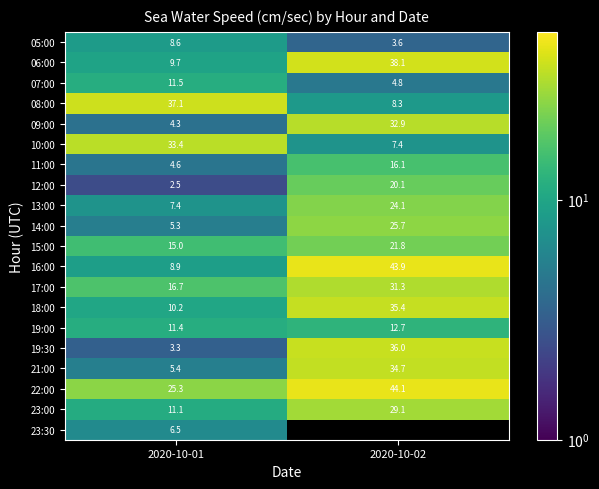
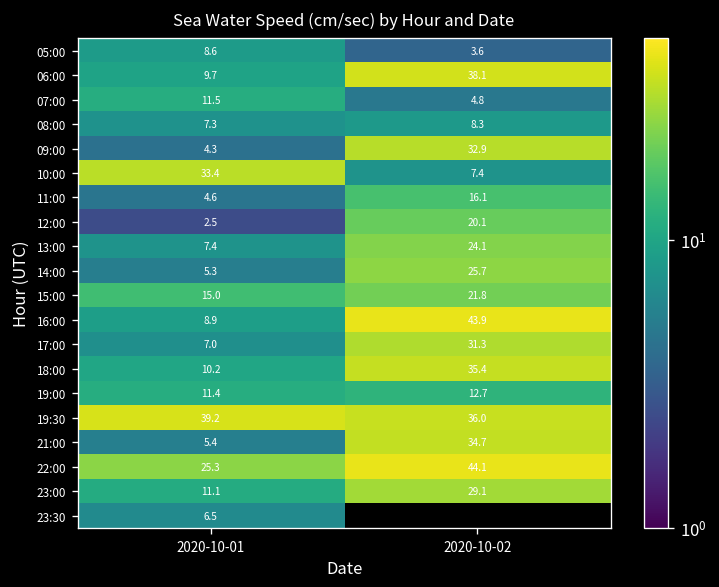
  {
    "05:00": {
      "2020-10-01": 8.6,
      "2020-10-02": 3.6
    },
    "06:00": {
      "2020-10-01": 9.7,
      "2020-10-02": 38.1
    },
    "07:00": {
      "2020-10-01": 11.5,
      "2020-10-02": 4.8
    },
    "08:00": {
-     "2020-10-01": 37.1,
+     "2020-10-01": 7.3,
      "2020-10-02": 8.3
    },
    "09:00": {
      "2020-10-01": 4.3,
      "2020-10-02": 32.9
    },
    "10:00": {
      "2020-10-01": 33.4,
      "2020-10-02": 7.4
    },
    "11:00": {
      "2020-10-01": 4.6,
      "2020-10-02": 16.1
    },
    "12:00": {
      "2020-10-01": 2.5,
      "2020-10-02": 20.1
    },
    "13:00": {
      "2020-10-01": 7.4,
      "2020-10-02": 24.1
    },
    "14:00": {
      "2020-10-01": 5.3,
      "2020-10-02": 25.7
    },
    "15:00": {
      "2020-10-01": 15.0,
      "2020-10-02": 21.8
    },
    "16:00": {
      "2020-10-01": 8.9,
      "2020-10-02": 43.9
    },
    "17:00": {
-     "2020-10-01": 16.7,
+     "2020-10-01": 7.0,
      "2020-10-02": 31.3
    },
    "18:00": {
      "2020-10-01": 10.2,
      "2020-10-02": 35.4
    },
    "19:00": {
      "2020-10-01": 11.4,
      "2020-10-02": 12.7
    },
    "19:30": {
-     "2020-10-01": 3.3,
+     "2020-10-01": 39.2,
      "2020-10-02": 36.0
    },
    "21:00": {
      "2020-10-01": 5.4,
      "2020-10-02": 34.7
    },
    "22:00": {
      "2020-10-01": 25.3,
      "2020-10-02": 44.1
    },
    "23:00": {
      "2020-10-01": 11.1,
      "2020-10-02": 29.1
    },
    "23:30": {
      "2020-10-01": 6.5
    }
  }
